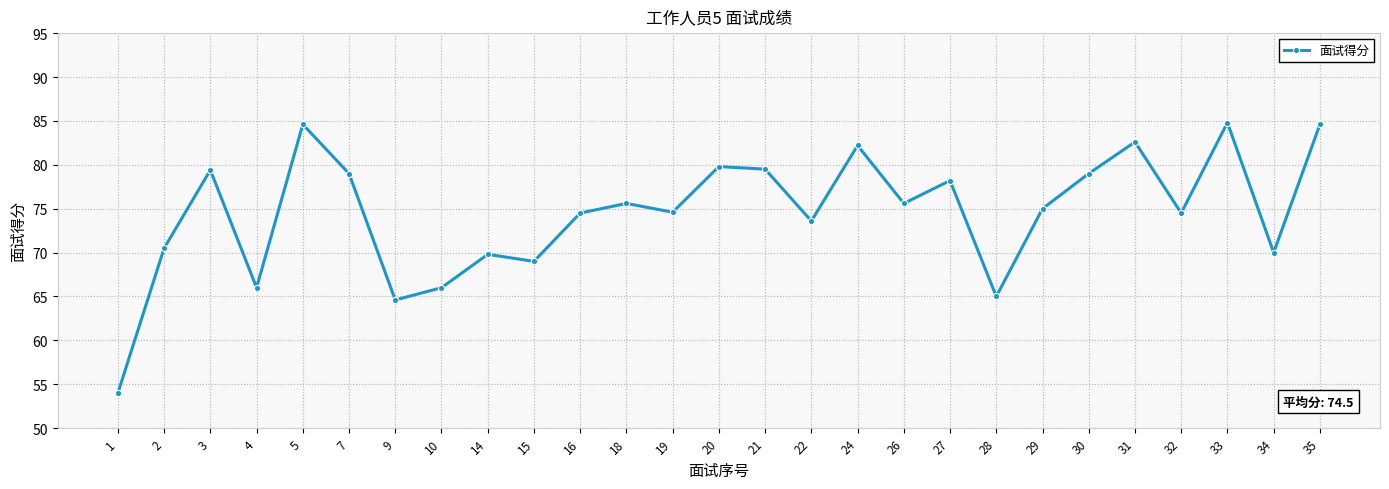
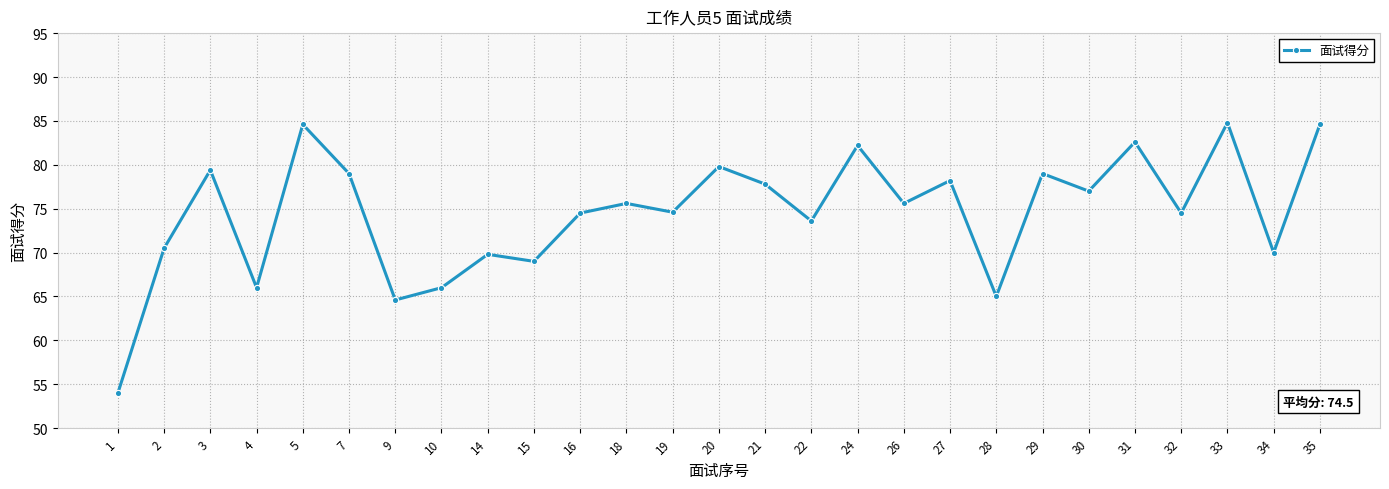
  {
    "1": 54,
    "2": 71,
    "3": 79,
    "4": 66,
    "5": 85,
    "7": 79,
    "9": 65,
    "10": 66,
    "14": 70,
    "15": 69,
    "16": 75,
    "18": 76,
    "19": 75,
    "20": 80,
-   "21": 80,
+   "21": 78,
    "22": 74,
    "24": 82,
    "26": 76,
    "27": 78,
    "28": 65,
-   "29": 75,
-   "30": 79,
+   "29": 79,
+   "30": 77,
    "31": 83,
    "32": 75,
    "33": 85,
    "34": 70,
    "35": 85
  }
